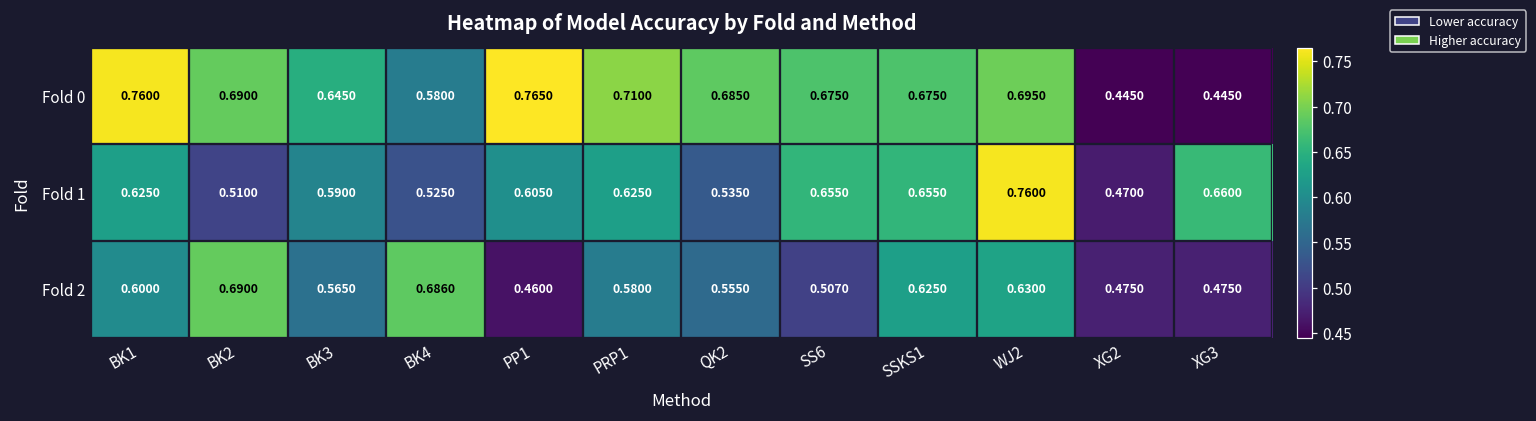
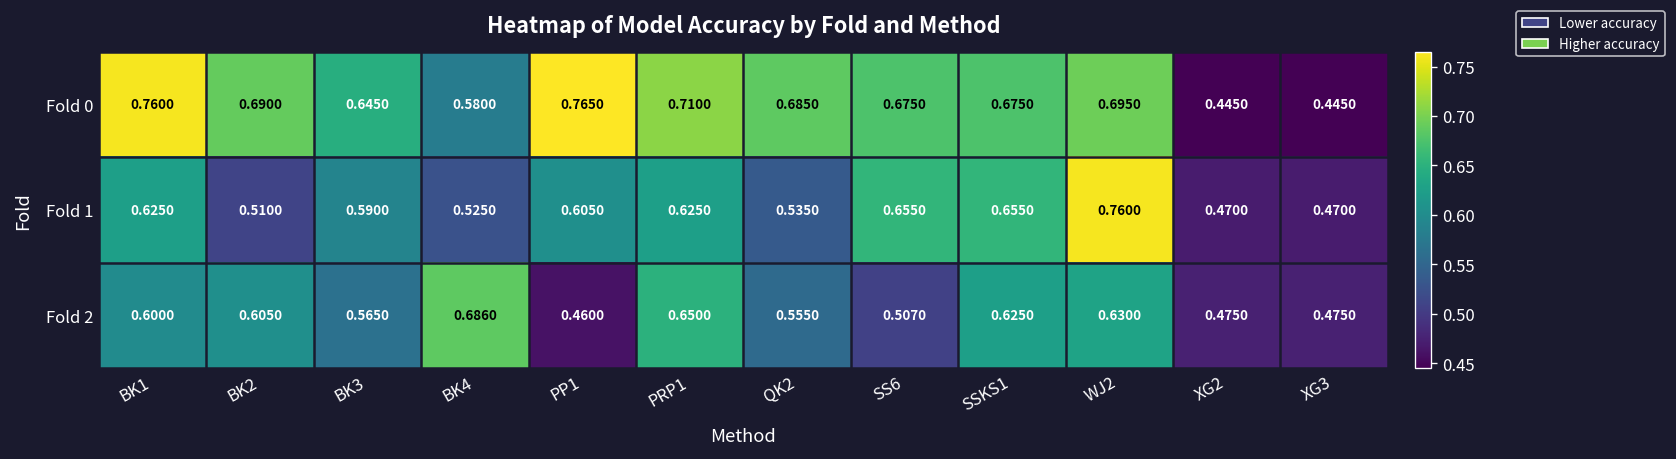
  {
    "Fold 0": {
      "BK1": 0.7600,
      "BK2": 0.6900,
      "BK3": 0.6450,
      "BK4": 0.5800,
      "PP1": 0.7650,
      "PRP1": 0.7100,
      "QK2": 0.6850,
      "SS6": 0.6750,
      "SSKS1": 0.6750,
      "WJ2": 0.6950,
      "XG2": 0.4450,
      "XG3": 0.4450
    },
    "Fold 1": {
      "BK1": 0.6250,
      "BK2": 0.5100,
      "BK3": 0.5900,
      "BK4": 0.5250,
      "PP1": 0.6050,
      "PRP1": 0.6250,
      "QK2": 0.5350,
      "SS6": 0.6550,
      "SSKS1": 0.6550,
      "WJ2": 0.7600,
      "XG2": 0.4700,
-     "XG3": 0.6600
+     "XG3": 0.4700
    },
    "Fold 2": {
      "BK1": 0.6000,
-     "BK2": 0.6900,
+     "BK2": 0.6050,
      "BK3": 0.5650,
      "BK4": 0.6860,
      "PP1": 0.4600,
-     "PRP1": 0.5800,
+     "PRP1": 0.6500,
      "QK2": 0.5550,
      "SS6": 0.5070,
      "SSKS1": 0.6250,
      "WJ2": 0.6300,
      "XG2": 0.4750,
      "XG3": 0.4750
    }
  }
